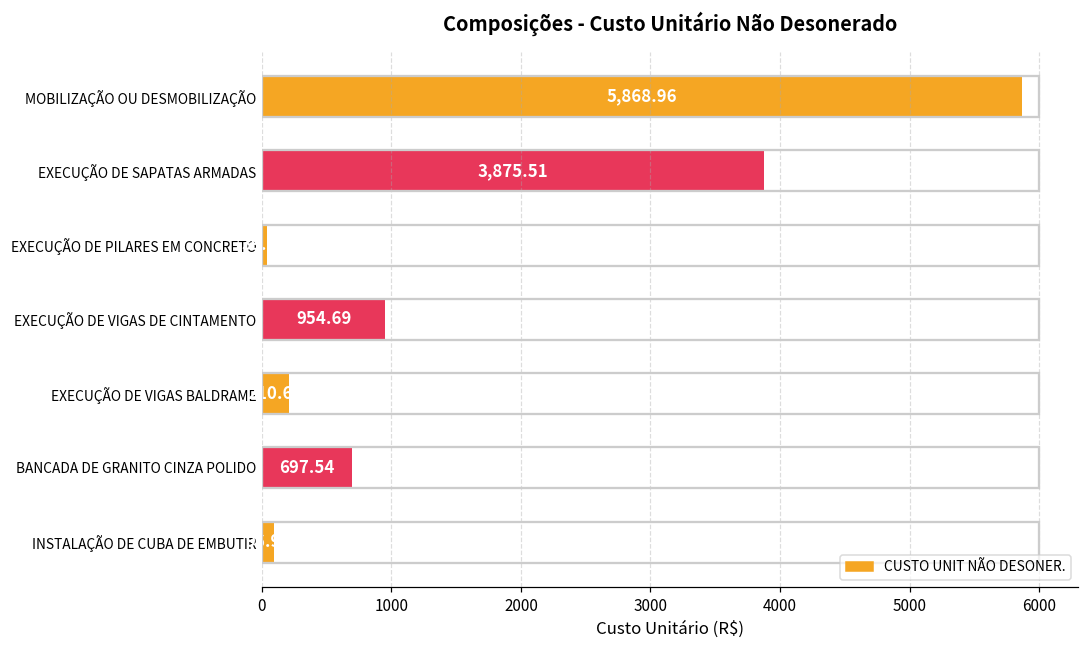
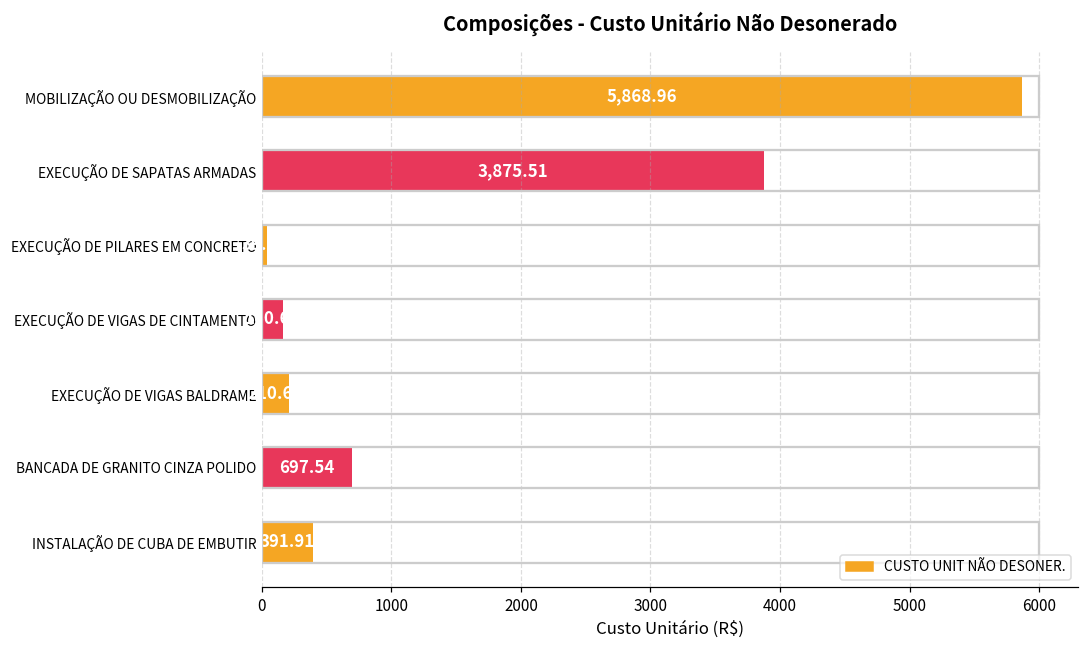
  {
    "EXECUÇÃO DE PILARES EM CONCRETO": 40,
-   "EXECUÇÃO DE VIGAS DE CINTAMENTO": 950,
+   "EXECUÇÃO DE VIGAS DE CINTAMENTO": 160,
    "EXECUÇÃO DE VIGAS BALDRAME": 210,
-   "INSTALAÇÃO DE CUBA DE EMBUTIR": 100
+   "INSTALAÇÃO DE CUBA DE EMBUTIR": 390
  }
